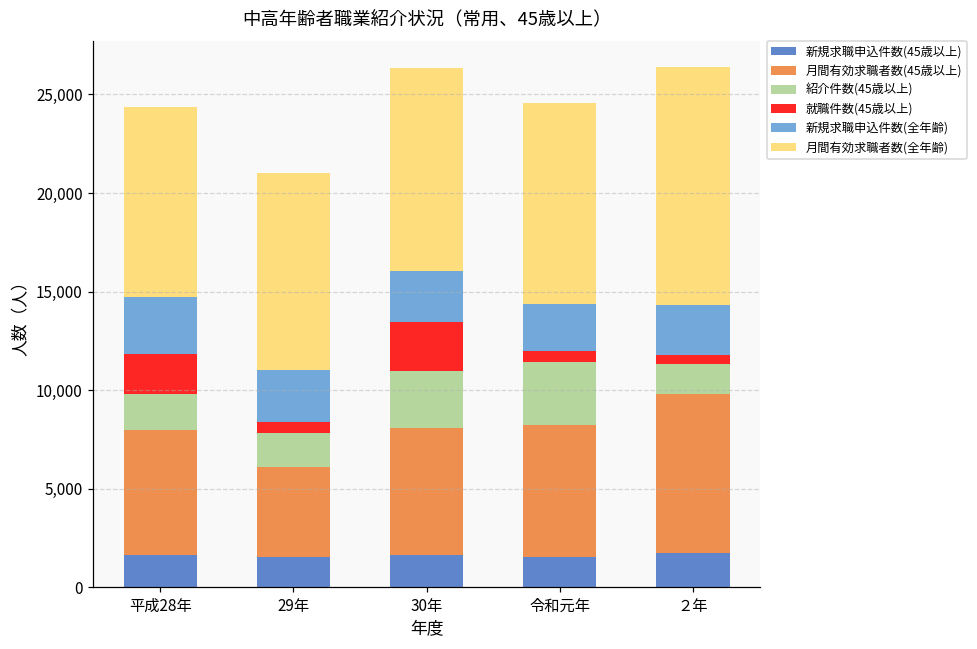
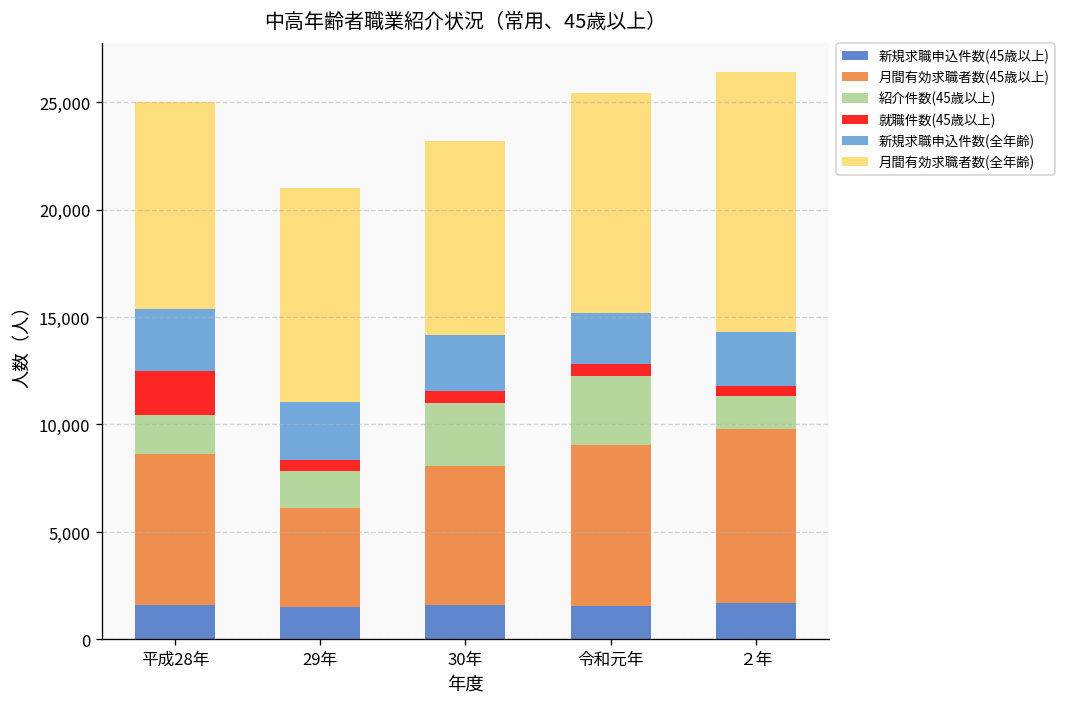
  {
    "月間有効求職者数(45歳以上)": {
-     "平成28年": "6,400",
+     "平成28年": "7,000",
      "29年": "4,600",
      "30年": "6,500",
-     "令和元年": "6,700",
+     "令和元年": "7,500",
      "２年": "8,100"
    },
    "紹介件数(45歳以上)": {
      "平成28年": "1,800",
      "29年": "1,700",
      "30年": "2,900",
      "令和元年": "3,200",
      "２年": "1,500"
    },
    "就職件数(45歳以上)": {
      "平成28年": "2,000",
      "29年": "500",
-     "30年": "2,500",
+     "30年": "600",
      "令和元年": "600",
      "２年": "500"
    },
    "月間有効求職者数(全年齢)": {
      "平成28年": "9,600",
      "29年": "10,000",
-     "30年": "10,300",
+     "30年": "9,000",
      "令和元年": "10,200",
      "２年": "12,100"
    }
  }
